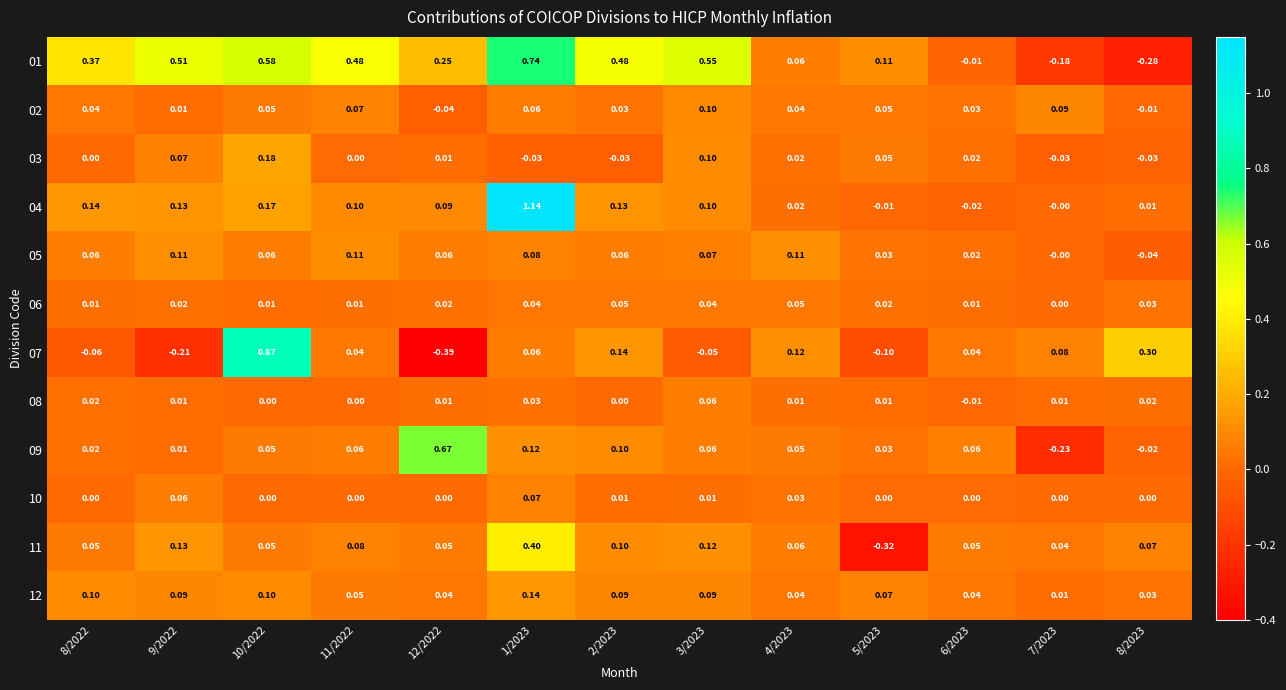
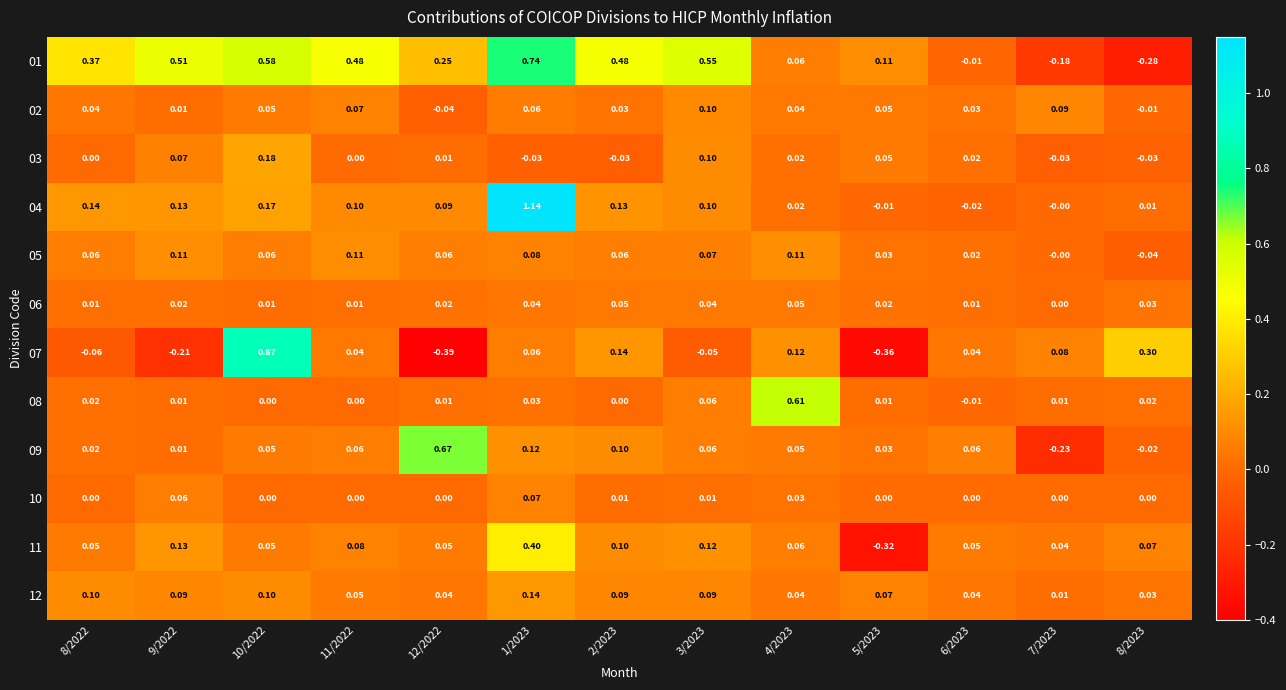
  {
    "01": {
      "8/2022": 0.37,
      "9/2022": 0.51,
      "10/2022": 0.58,
      "11/2022": 0.48,
      "12/2022": 0.25,
      "1/2023": 0.74,
      "2/2023": 0.48,
      "3/2023": 0.55,
      "4/2023": 0.06,
      "5/2023": 0.11,
      "6/2023": -0.01,
      "7/2023": -0.18,
      "8/2023": -0.28
    },
    "02": {
      "8/2022": 0.04,
      "9/2022": 0.01,
      "10/2022": 0.05,
      "11/2022": 0.07,
      "12/2022": -0.04,
      "1/2023": 0.06,
      "2/2023": 0.03,
      "3/2023": 0.10,
      "4/2023": 0.04,
      "5/2023": 0.05,
      "6/2023": 0.03,
      "7/2023": 0.09,
      "8/2023": -0.01
    },
    "03": {
      "8/2022": 0.00,
      "9/2022": 0.07,
      "10/2022": 0.18,
      "11/2022": 0.00,
      "12/2022": 0.01,
      "1/2023": -0.03,
      "2/2023": -0.03,
      "3/2023": 0.10,
      "4/2023": 0.02,
      "5/2023": 0.05,
      "6/2023": 0.02,
      "7/2023": -0.03,
      "8/2023": -0.03
    },
    "04": {
      "8/2022": 0.14,
      "9/2022": 0.13,
      "10/2022": 0.17,
      "11/2022": 0.10,
      "12/2022": 0.09,
      "1/2023": 1.14,
      "2/2023": 0.13,
      "3/2023": 0.10,
      "4/2023": 0.02,
      "5/2023": -0.01,
      "6/2023": -0.02,
      "7/2023": -0.00,
      "8/2023": 0.01
    },
    "05": {
      "8/2022": 0.06,
      "9/2022": 0.11,
      "10/2022": 0.06,
      "11/2022": 0.11,
      "12/2022": 0.06,
      "1/2023": 0.08,
      "2/2023": 0.06,
      "3/2023": 0.07,
      "4/2023": 0.11,
      "5/2023": 0.03,
      "6/2023": 0.02,
      "7/2023": -0.00,
      "8/2023": -0.04
    },
    "06": {
      "8/2022": 0.01,
      "9/2022": 0.02,
      "10/2022": 0.01,
      "11/2022": 0.01,
      "12/2022": 0.02,
      "1/2023": 0.04,
      "2/2023": 0.05,
      "3/2023": 0.04,
      "4/2023": 0.05,
      "5/2023": 0.02,
      "6/2023": 0.01,
      "7/2023": 0.00,
      "8/2023": 0.03
    },
    "07": {
      "8/2022": -0.06,
      "9/2022": -0.21,
      "10/2022": 0.87,
      "11/2022": 0.04,
      "12/2022": -0.39,
      "1/2023": 0.06,
      "2/2023": 0.14,
      "3/2023": -0.05,
      "4/2023": 0.12,
-     "5/2023": -0.10,
+     "5/2023": -0.36,
      "6/2023": 0.04,
      "7/2023": 0.08,
      "8/2023": 0.30
    },
    "08": {
      "8/2022": 0.02,
      "9/2022": 0.01,
      "10/2022": 0.00,
      "11/2022": 0.00,
      "12/2022": 0.01,
      "1/2023": 0.03,
      "2/2023": 0.00,
      "3/2023": 0.06,
-     "4/2023": 0.01,
+     "4/2023": 0.61,
      "5/2023": 0.01,
      "6/2023": -0.01,
      "7/2023": 0.01,
      "8/2023": 0.02
    },
    "09": {
      "8/2022": 0.02,
      "9/2022": 0.01,
      "10/2022": 0.05,
      "11/2022": 0.06,
      "12/2022": 0.67,
      "1/2023": 0.12,
      "2/2023": 0.10,
      "3/2023": 0.06,
      "4/2023": 0.05,
      "5/2023": 0.03,
      "6/2023": 0.06,
      "7/2023": -0.23,
      "8/2023": -0.02
    },
    "10": {
      "8/2022": 0.00,
      "9/2022": 0.06,
      "10/2022": 0.00,
      "11/2022": 0.00,
      "12/2022": 0.00,
      "1/2023": 0.07,
      "2/2023": 0.01,
      "3/2023": 0.01,
      "4/2023": 0.03,
      "5/2023": 0.00,
      "6/2023": 0.00,
      "7/2023": 0.00,
      "8/2023": 0.00
    },
    "11": {
      "8/2022": 0.05,
      "9/2022": 0.13,
      "10/2022": 0.05,
      "11/2022": 0.08,
      "12/2022": 0.05,
      "1/2023": 0.40,
      "2/2023": 0.10,
      "3/2023": 0.12,
      "4/2023": 0.06,
      "5/2023": -0.32,
      "6/2023": 0.05,
      "7/2023": 0.04,
      "8/2023": 0.07
    },
    "12": {
      "8/2022": 0.10,
      "9/2022": 0.09,
      "10/2022": 0.10,
      "11/2022": 0.05,
      "12/2022": 0.04,
      "1/2023": 0.14,
      "2/2023": 0.09,
      "3/2023": 0.09,
      "4/2023": 0.04,
      "5/2023": 0.07,
      "6/2023": 0.04,
      "7/2023": 0.01,
      "8/2023": 0.03
    }
  }
